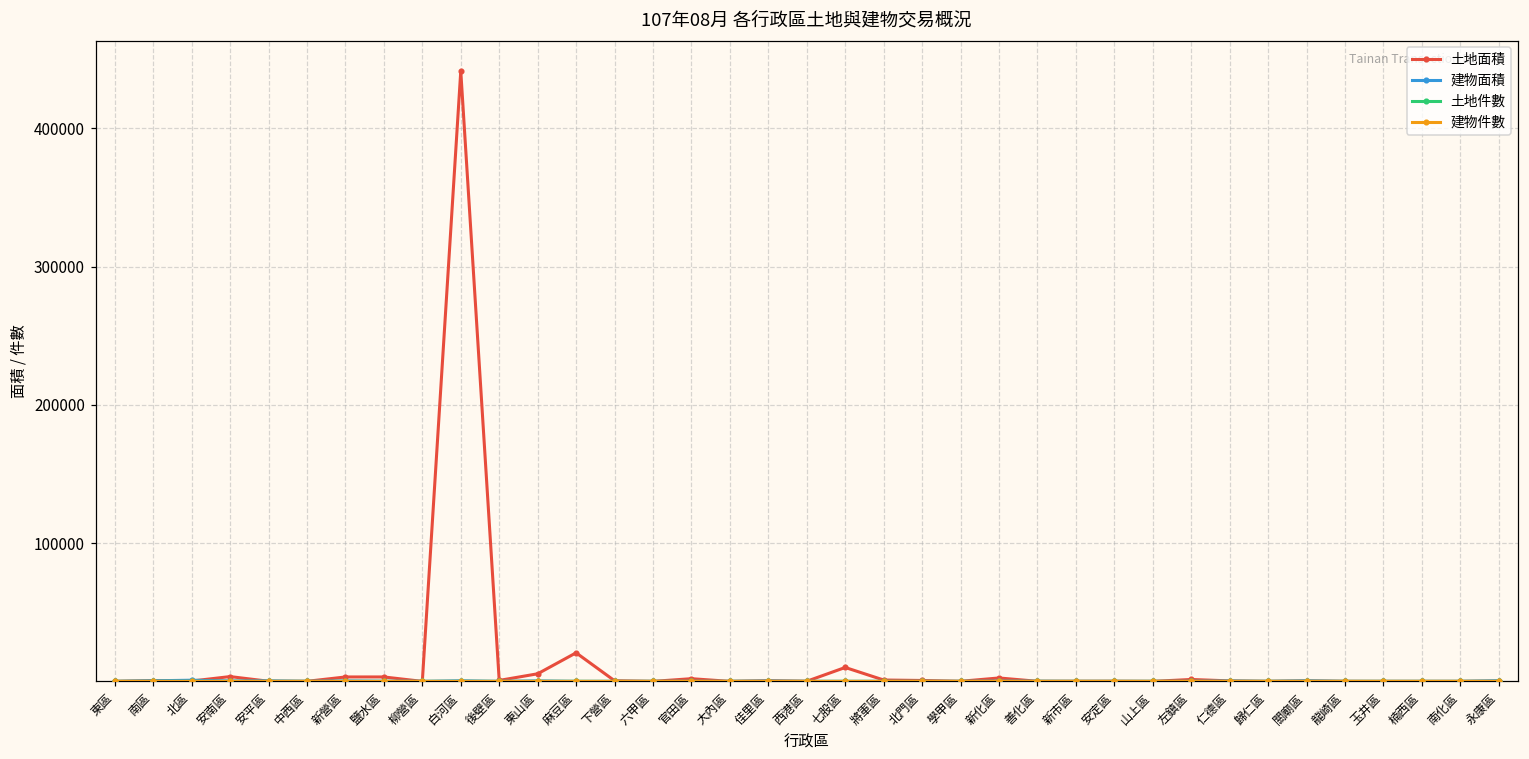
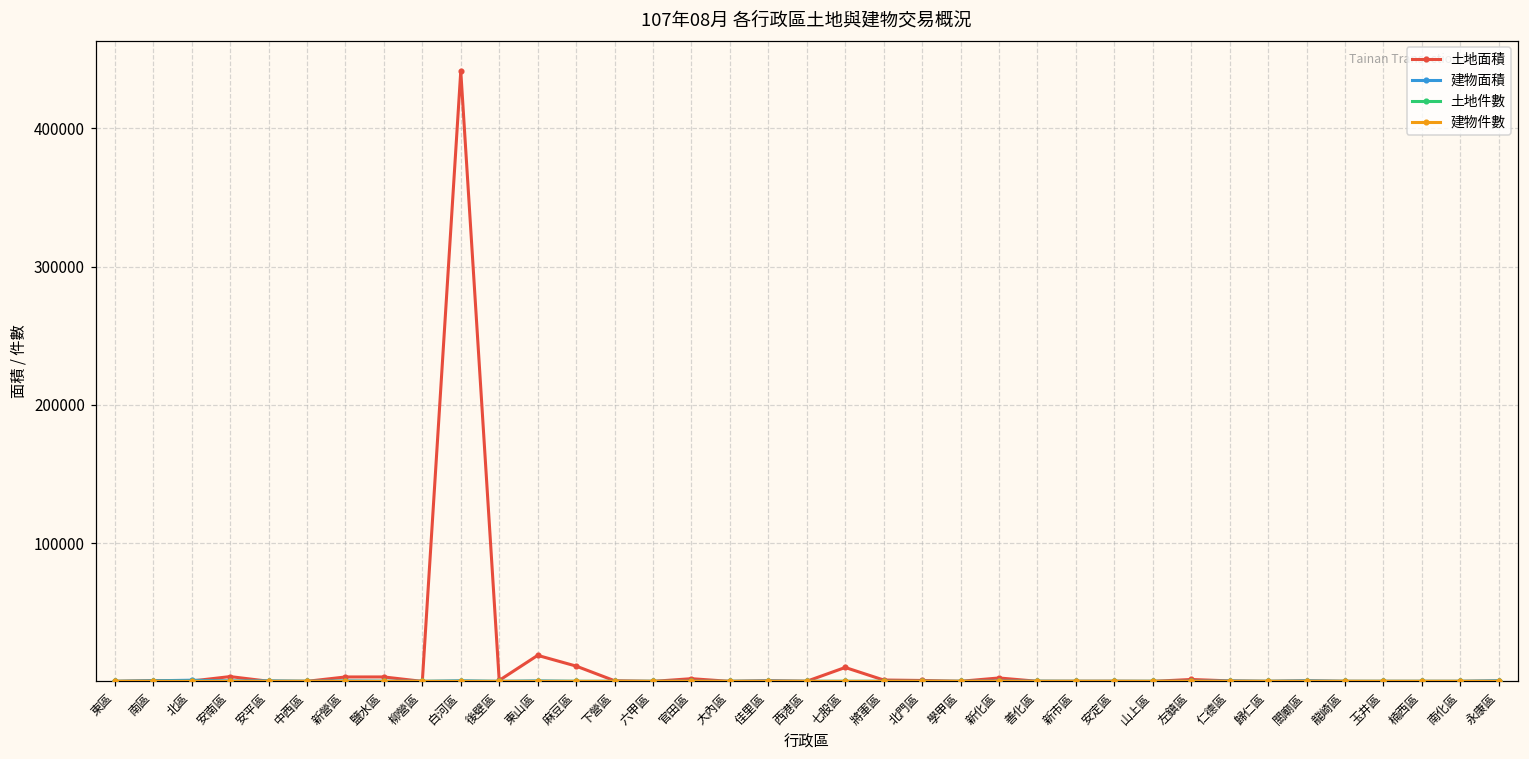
  {
    "土地面積": {
      "安南區": 3000,
      "新營區": 3000,
      "鹽水區": 3000,
      "白河區": 441000,
-     "東山區": 5000,
-     "麻豆區": 21000,
+     "東山區": 19000,
+     "麻豆區": 11000,
      "七股區": 10000,
      "新化區": 2000
    }
  }
